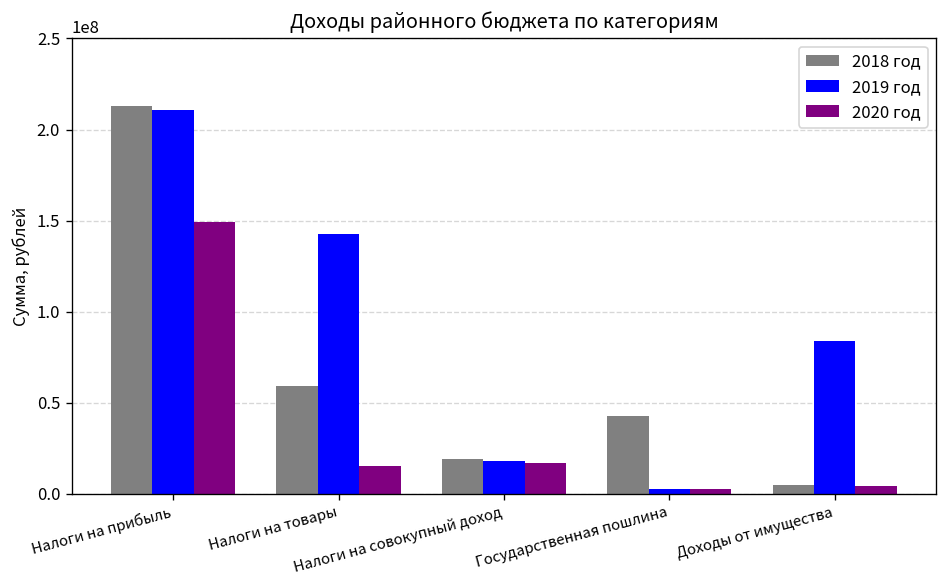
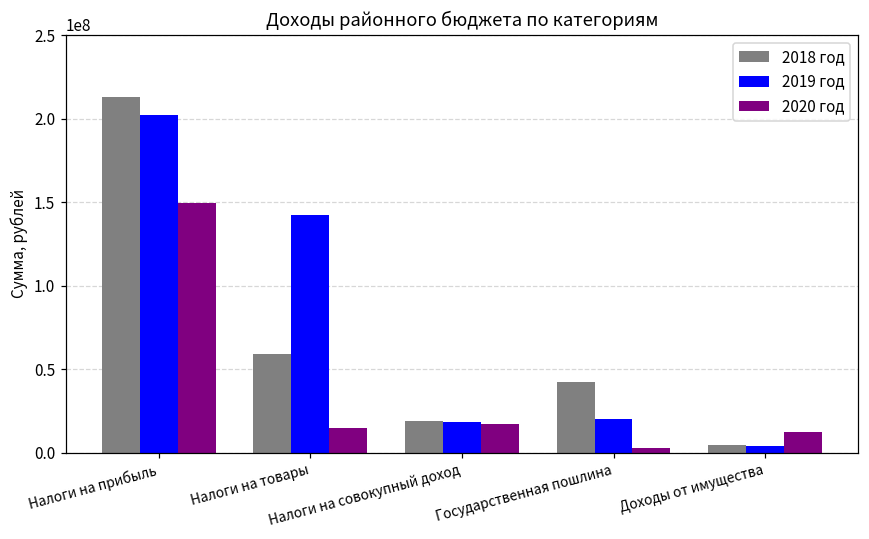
  {
    "2018 год": {
      "Налоги на прибыль": 213000000,
      "Налоги на товары": 59000000,
      "Налоги на совокупный доход": 19000000,
      "Государственная пошлина": 43000000,
      "Доходы от имущества": 5000000
    },
    "2019 год": {
-     "Налоги на прибыль": 211000000,
+     "Налоги на прибыль": 202000000,
      "Налоги на товары": 142000000,
      "Налоги на совокупный доход": 18000000,
-     "Государственная пошлина": 3000000,
-     "Доходы от имущества": 84000000
+     "Государственная пошлина": 20000000,
+     "Доходы от имущества": 4000000
    },
    "2020 год": {
      "Налоги на прибыль": 149000000,
      "Налоги на товары": 15000000,
      "Налоги на совокупный доход": 17000000,
      "Государственная пошлина": 3000000,
-     "Доходы от имущества": 4000000
+     "Доходы от имущества": 12000000
    }
  }
